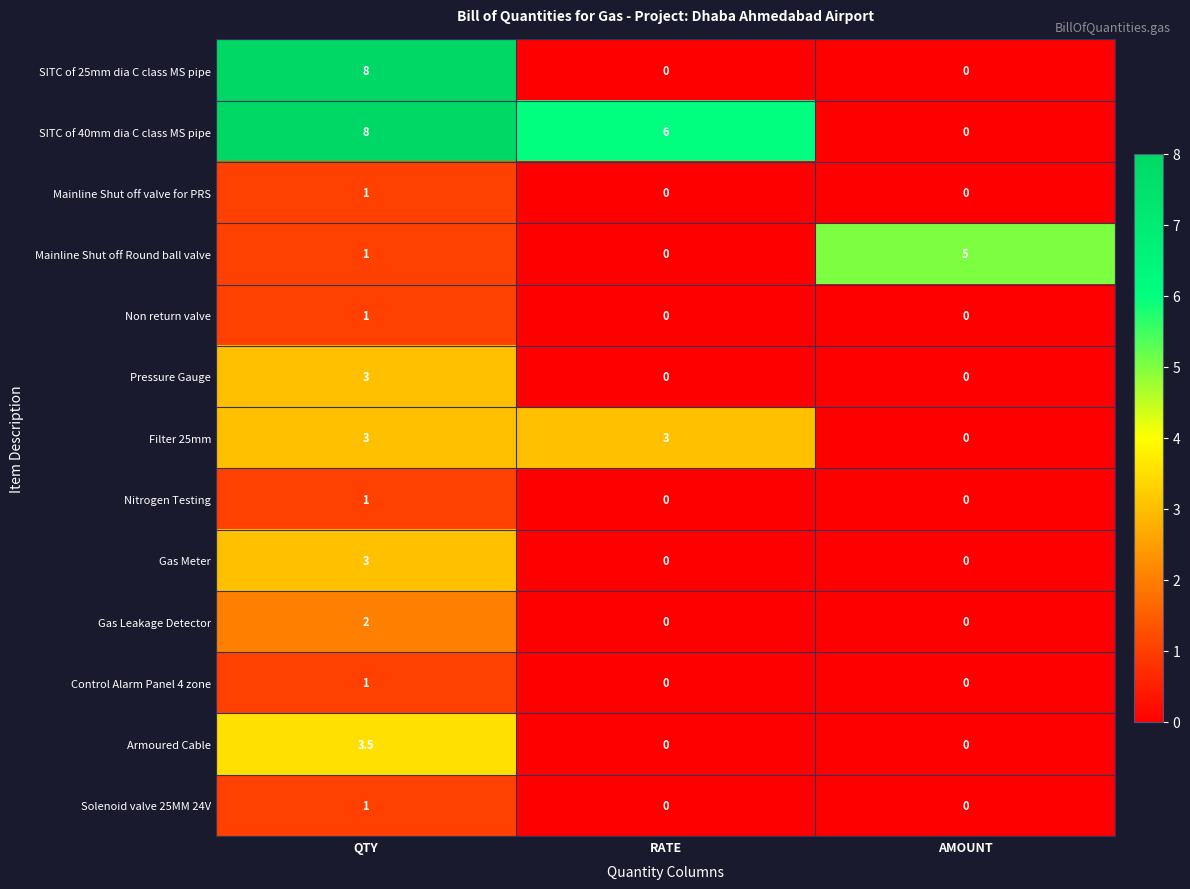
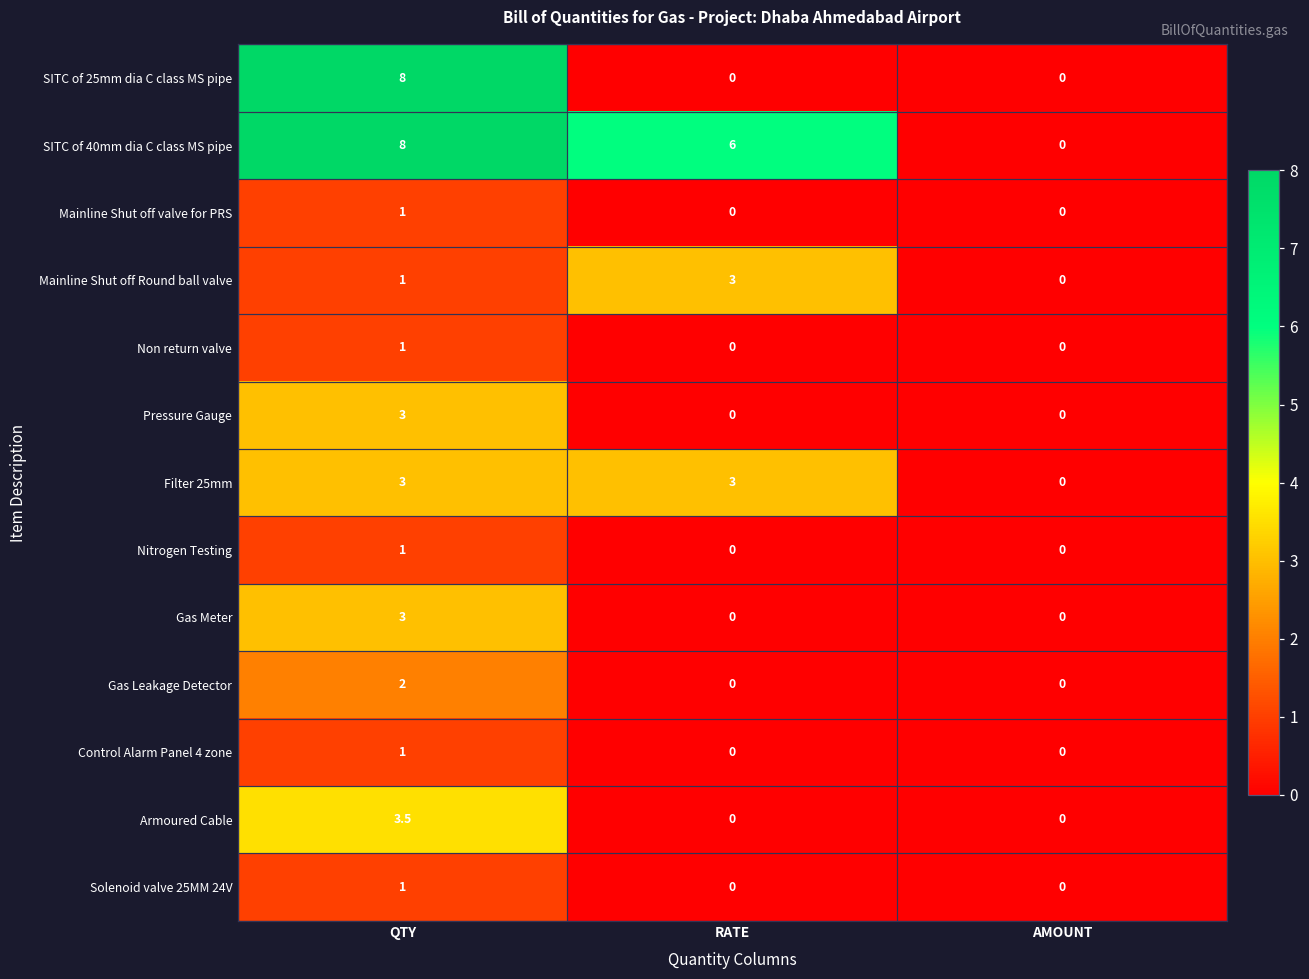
  {
    "SITC of 25mm dia C class MS pipe": {
      "QTY": 8,
      "RATE": 0,
      "AMOUNT": 0
    },
    "SITC of 40mm dia C class MS pipe": {
      "QTY": 8,
      "RATE": 6,
      "AMOUNT": 0
    },
    "Mainline Shut off valve for PRS": {
      "QTY": 1,
      "RATE": 0,
      "AMOUNT": 0
    },
    "Mainline Shut off Round ball valve": {
      "QTY": 1,
-     "RATE": 0,
-     "AMOUNT": 5
+     "RATE": 3,
+     "AMOUNT": 0
    },
    "Non return valve": {
      "QTY": 1,
      "RATE": 0,
      "AMOUNT": 0
    },
    "Pressure Gauge": {
      "QTY": 3,
      "RATE": 0,
      "AMOUNT": 0
    },
    "Filter 25mm": {
      "QTY": 3,
      "RATE": 3,
      "AMOUNT": 0
    },
    "Nitrogen Testing": {
      "QTY": 1,
      "RATE": 0,
      "AMOUNT": 0
    },
    "Gas Meter": {
      "QTY": 3,
      "RATE": 0,
      "AMOUNT": 0
    },
    "Gas Leakage Detector": {
      "QTY": 2,
      "RATE": 0,
      "AMOUNT": 0
    },
    "Control Alarm Panel 4 zone": {
      "QTY": 1,
      "RATE": 0,
      "AMOUNT": 0
    },
    "Armoured Cable": {
      "QTY": 3.5,
      "RATE": 0,
      "AMOUNT": 0
    },
    "Solenoid valve 25MM 24V": {
      "QTY": 1,
      "RATE": 0,
      "AMOUNT": 0
    }
  }
